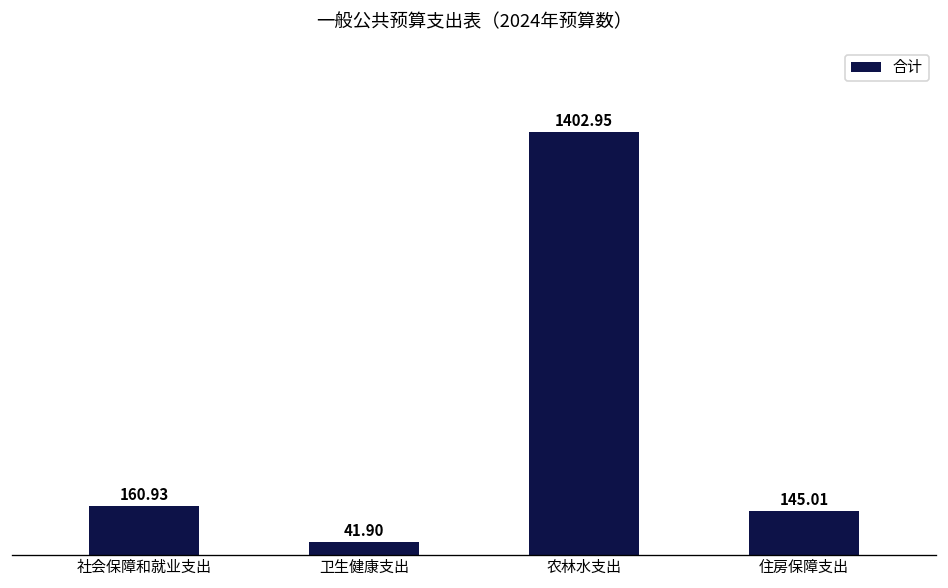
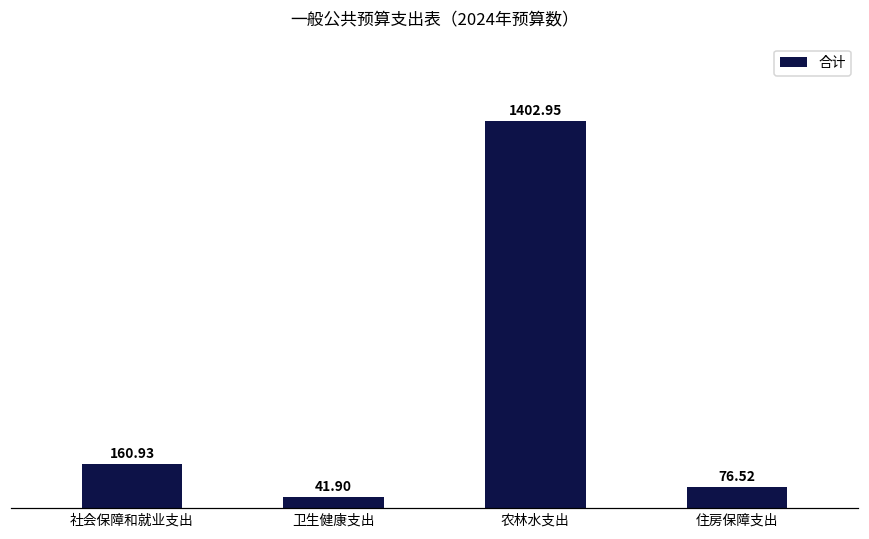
  {
    "社会保障和就业支出": 160.93,
    "卫生健康支出": 41.90,
    "农林水支出": 1402.95,
-   "住房保障支出": 145.01
+   "住房保障支出": 76.52
  }
